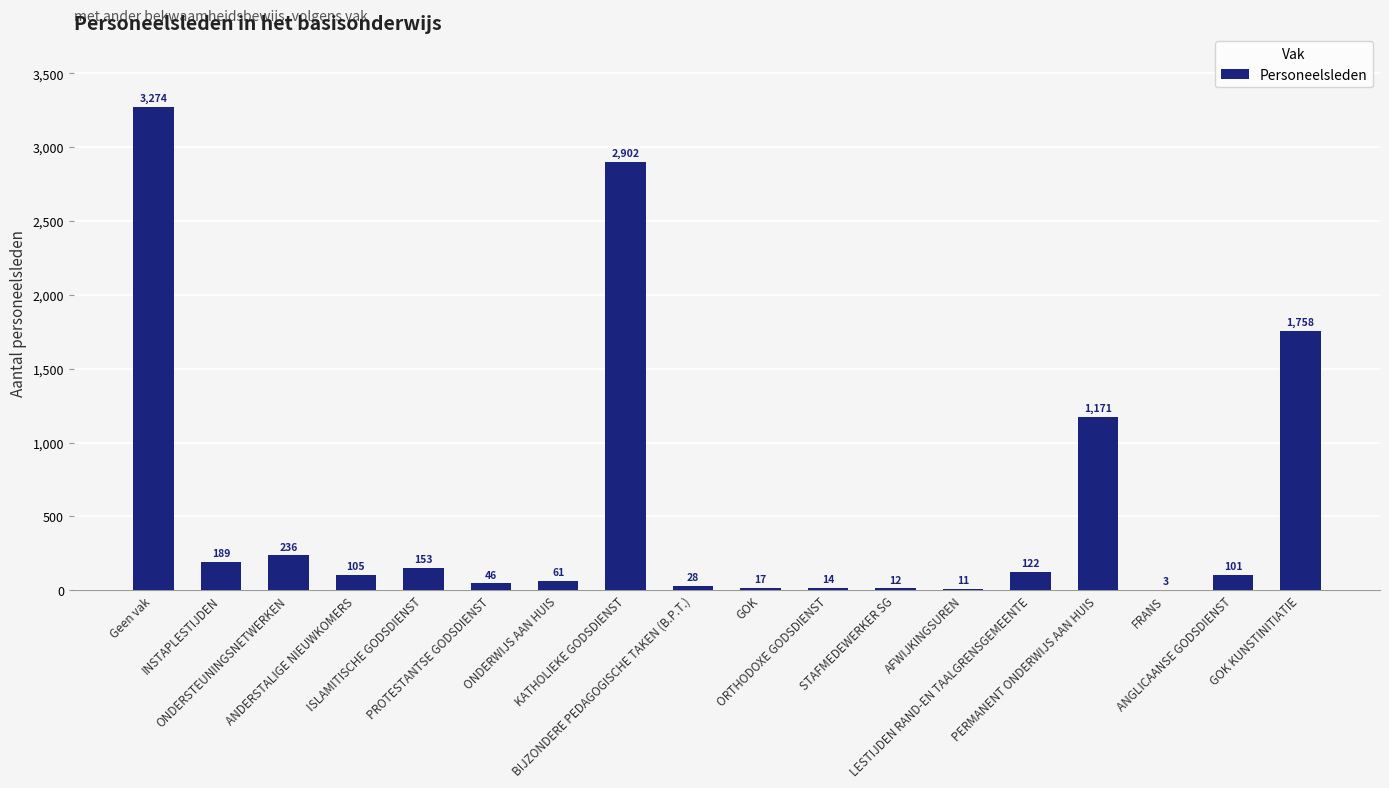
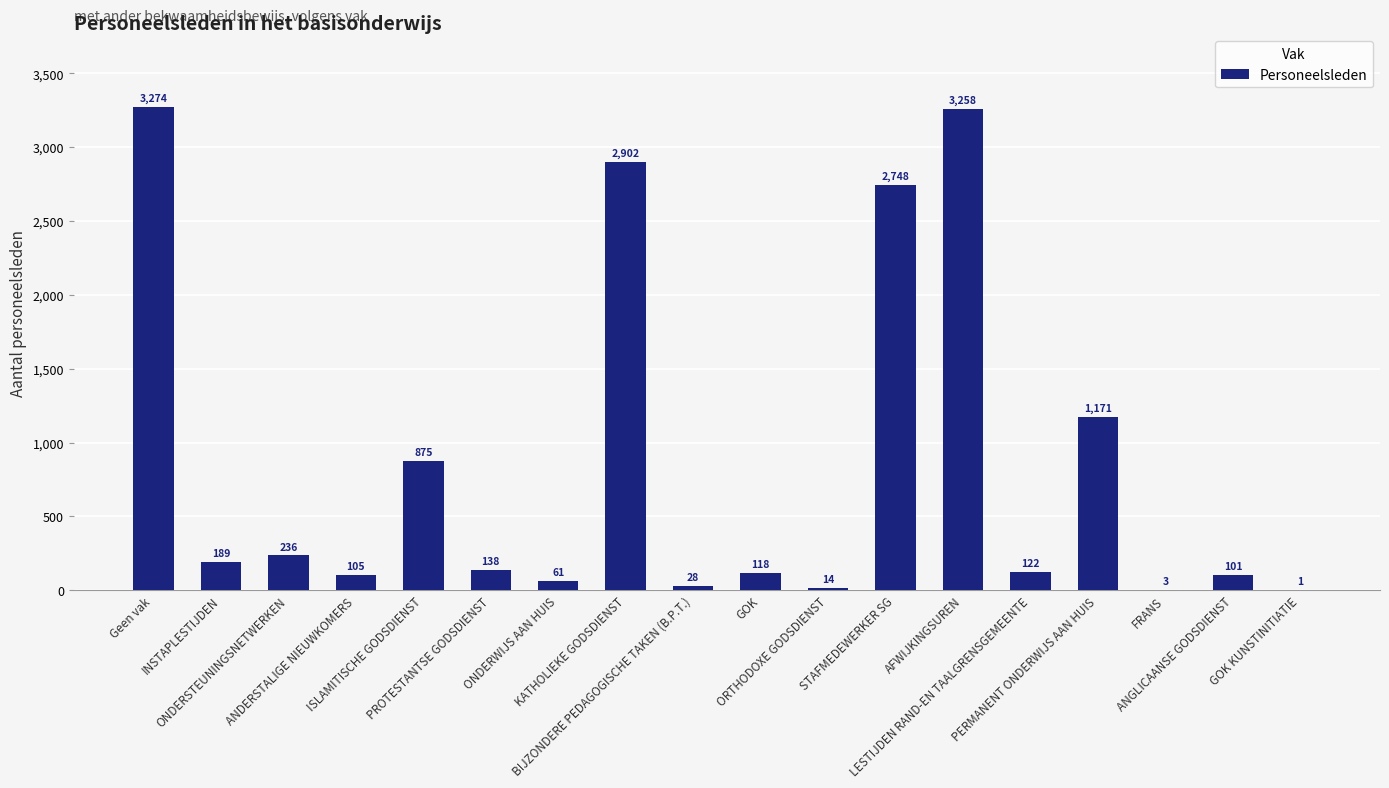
  {
    "Geen vak": "3,274",
    "INSTAPLESTIJDEN": "189",
    "ONDERSTEUNINGSNETWERKEN": "236",
    "ANDERSTALIGE NIEUWKOMERS": "105",
-   "ISLAMITISCHE GODSDIENST": "153",
-   "PROTESTANTSE GODSDIENST": "46",
+   "ISLAMITISCHE GODSDIENST": "875",
+   "PROTESTANTSE GODSDIENST": "138",
    "ONDERWIJS AAN HUIS": "61",
    "KATHOLIEKE GODSDIENST": "2,902",
    "BIJZONDERE PEDAGOGISCHE TAKEN (B.P.T.)": "28",
-   "GOK": "17",
+   "GOK": "118",
    "ORTHODOXE GODSDIENST": "14",
-   "STAFMEDEWERKER SG": "12",
-   "AFWIJKINGSUREN": "11",
+   "STAFMEDEWERKER SG": "2,748",
+   "AFWIJKINGSUREN": "3,258",
    "LESTIJDEN RAND-EN TAALGRENSGEMEENTE": "122",
    "PERMANENT ONDERWIJS AAN HUIS": "1,171",
    "FRANS": "3",
    "ANGLICAANSE GODSDIENST": "101",
-   "GOK KUNSTINITIATIE": "1,758"
+   "GOK KUNSTINITIATIE": "1"
  }
